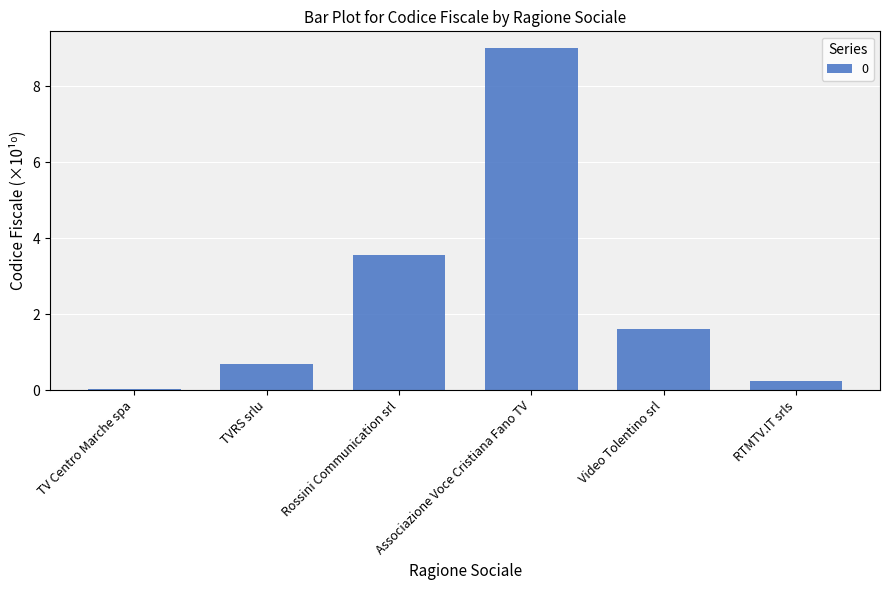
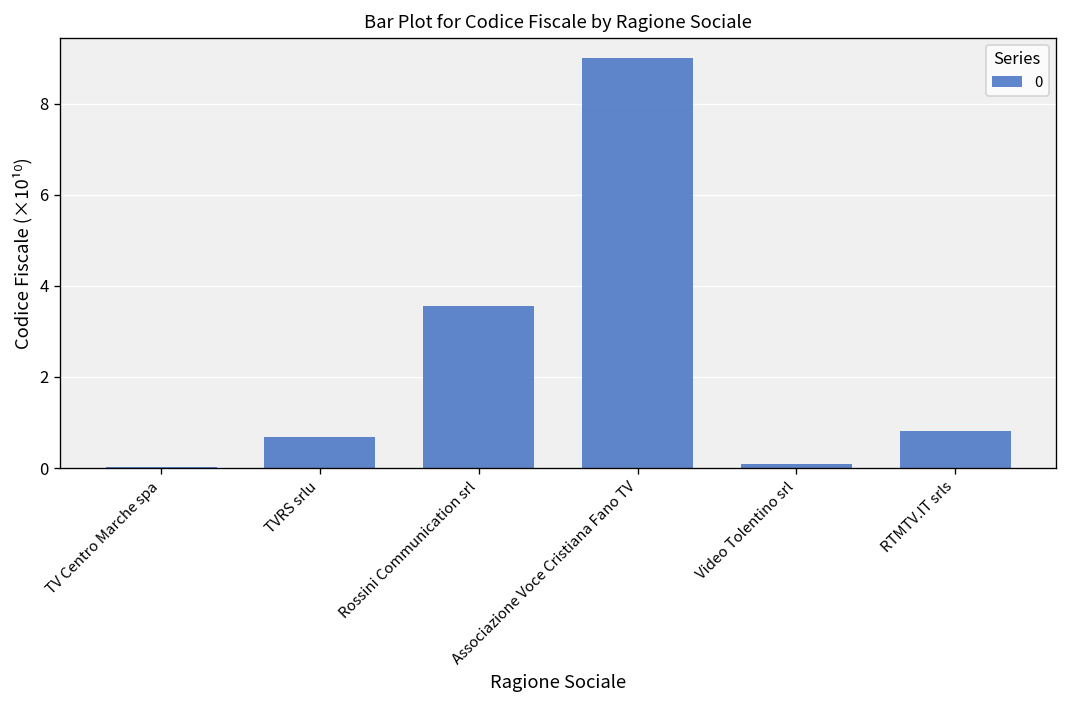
  {
    "TVRS srlu": 0.7,
    "Rossini Communication srl": 3.6,
    "Associazione Voce Cristiana Fano TV": 9.0,
-   "Video Tolentino srl": 1.6,
-   "RTMTV.IT srls": 0.2
+   "Video Tolentino srl": 0.1,
+   "RTMTV.IT srls": 0.8
  }
